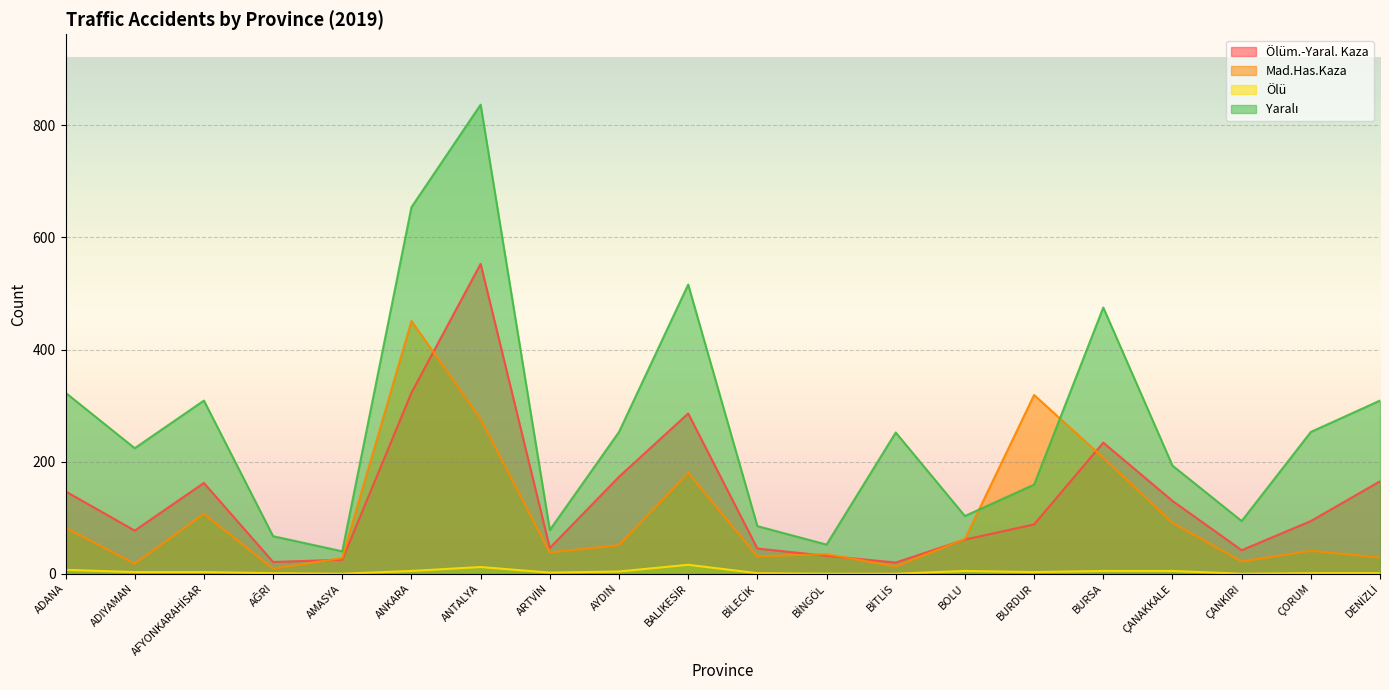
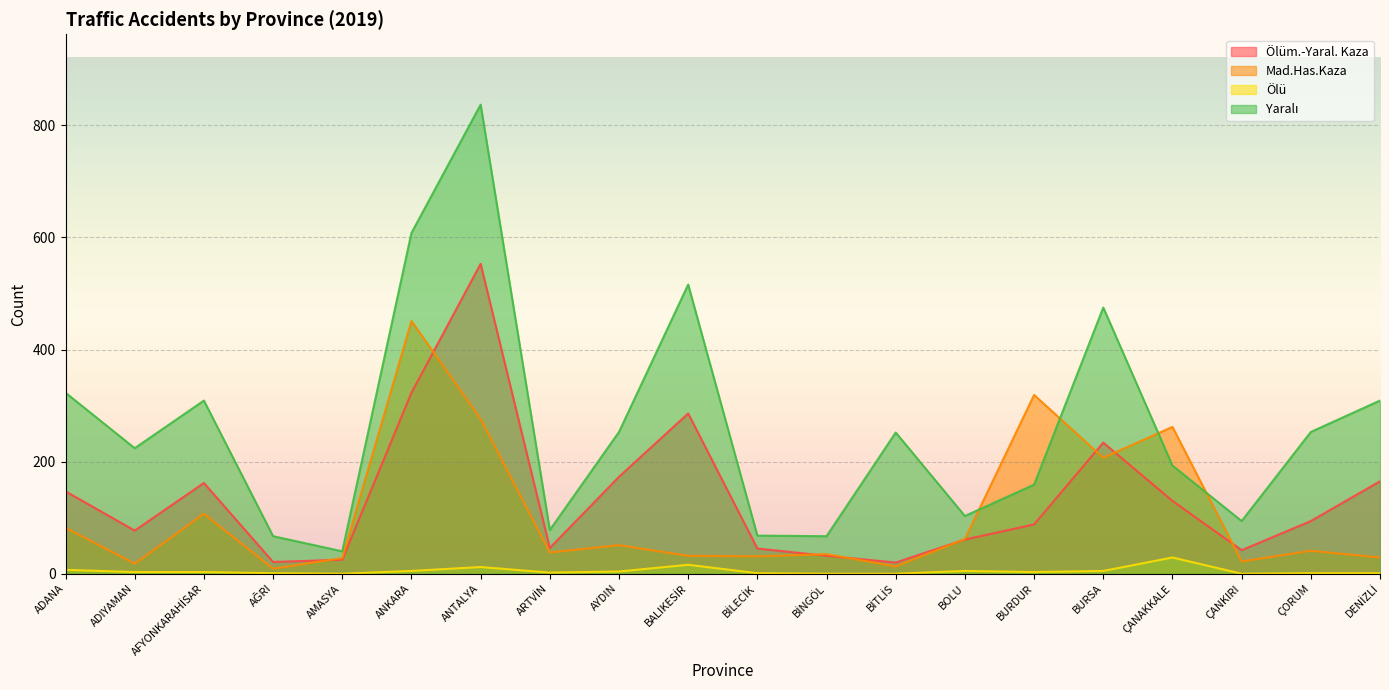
  {
    "Ölüm.-Yaral. Kaza": {
      "ADANA": 150,
      "ADIYAMAN": 80,
      "AFYONKARAHİSAR": 160,
      "AĞRI": 20,
      "ANKARA": 320,
      "ANTALYA": 550,
      "ARTVİN": 50,
      "AYDIN": 170,
      "BALIKESİR": 290,
      "BİLECİK": 50,
      "BİTLİS": 20,
      "BURDUR": 90,
      "BURSA": 230,
      "ÇANAKKALE": 130,
      "ÇANKIRI": 40,
      "ÇORUM": 90,
      "DENİZLİ": 170
    },
    "Mad.Has.Kaza": {
      "ADANA": 80,
      "ADIYAMAN": 20,
      "AFYONKARAHİSAR": 110,
      "AĞRI": 10,
      "ANKARA": 450,
      "ANTALYA": 280,
      "ARTVİN": 40,
      "AYDIN": 50,
-     "BALIKESİR": 180,
+     "BALIKESİR": 30,
      "BİLECİK": 30,
      "BİTLİS": 10,
      "BURDUR": 320,
      "BURSA": 210,
-     "ÇANAKKALE": 90,
+     "ÇANAKKALE": 260,
      "ÇANKIRI": 20,
      "ÇORUM": 40,
      "DENİZLİ": 30
    },
    "Ölü": {
      "ADANA": 10,
      "ADIYAMAN": 0,
      "AFYONKARAHİSAR": 0,
      "AĞRI": 0,
      "AMASYA": 0,
      "ANKARA": 10,
      "ANTALYA": 10,
      "ARTVİN": 0,
      "AYDIN": 0,
      "BALIKESİR": 20,
      "BİLECİK": 0,
      "BİNGÖL": 0,
      "BİTLİS": 0,
      "BOLU": 10,
      "BURDUR": 0,
      "BURSA": 10,
-     "ÇANAKKALE": 10,
+     "ÇANAKKALE": 30,
      "ÇANKIRI": 0,
      "ÇORUM": 0,
      "DENİZLİ": 0
    },
    "Yaralı": {
      "ADANA": 320,
      "ADIYAMAN": 220,
      "AFYONKARAHİSAR": 310,
      "AĞRI": 70,
      "AMASYA": 40,
-     "ANKARA": 650,
+     "ANKARA": 610,
      "ANTALYA": 840,
      "ARTVİN": 80,
      "AYDIN": 250,
      "BALIKESİR": 520,
-     "BİLECİK": 90,
-     "BİNGÖL": 50,
+     "BİLECİK": 70,
+     "BİNGÖL": 70,
      "BİTLİS": 250,
      "BOLU": 100,
      "BURDUR": 160,
      "BURSA": 480,
      "ÇANAKKALE": 190,
      "ÇANKIRI": 90,
      "ÇORUM": 250,
      "DENİZLİ": 310
    }
  }
